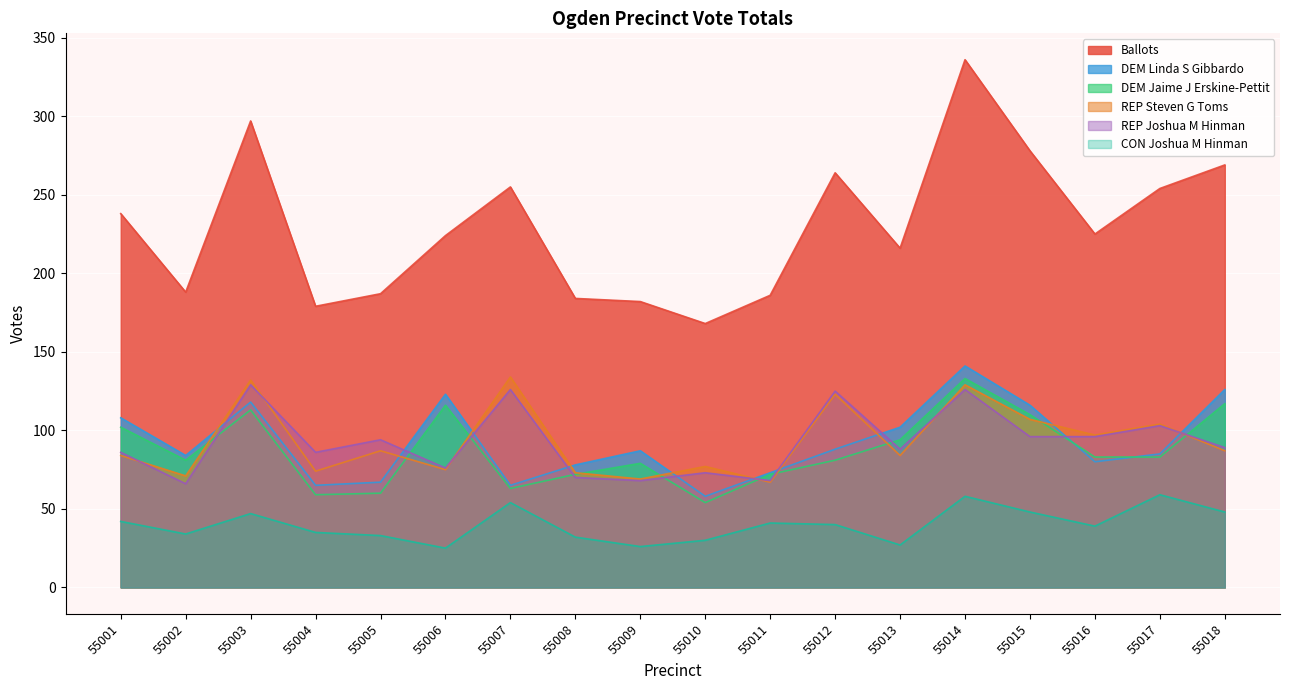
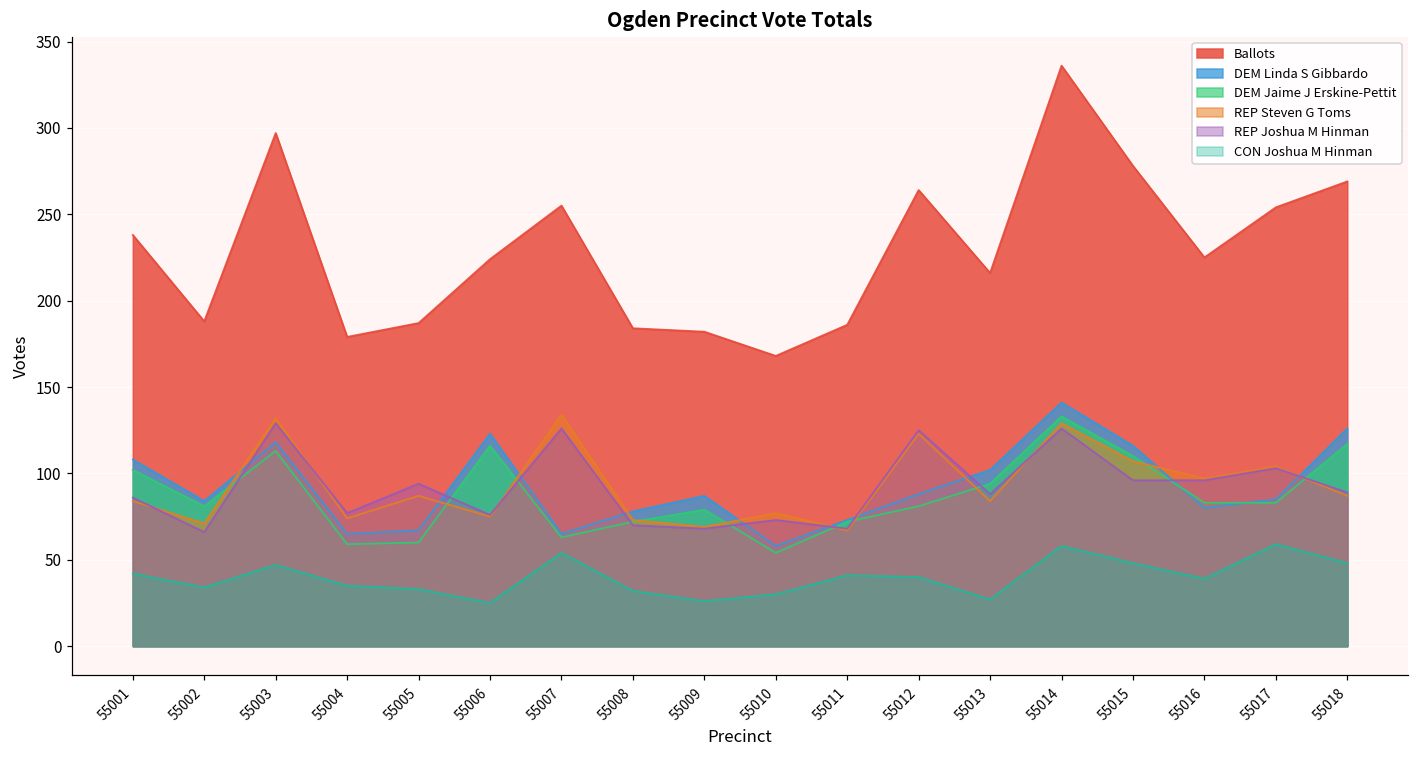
  {
    "DEM Linda S Gibbardo": {
      "55001": 108,
      "55002": 84,
      "55003": 118,
      "55004": 65,
      "55005": 67,
      "55006": 123,
      "55007": 65,
      "55008": 78,
      "55009": 87,
      "55010": 58,
      "55012": 88,
      "55013": 102,
      "55014": 141,
      "55015": 116,
      "55016": 80,
      "55017": 85,
      "55018": 126
    },
    "REP Joshua M Hinman": {
      "55001": 86,
      "55002": 66,
      "55003": 129,
-     "55004": 86,
+     "55004": 77,
      "55005": 94,
      "55007": 126,
      "55008": 70,
      "55010": 73,
      "55012": 125,
      "55013": 88,
      "55014": 126,
      "55015": 96,
      "55018": 89
    }
  }
